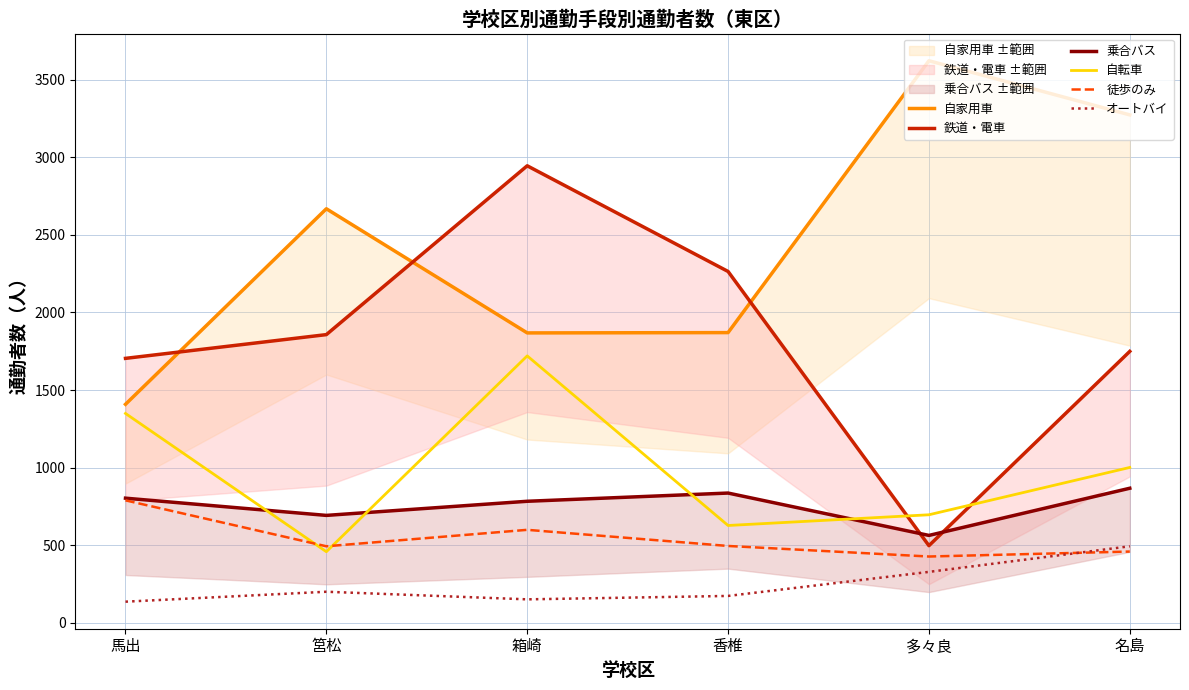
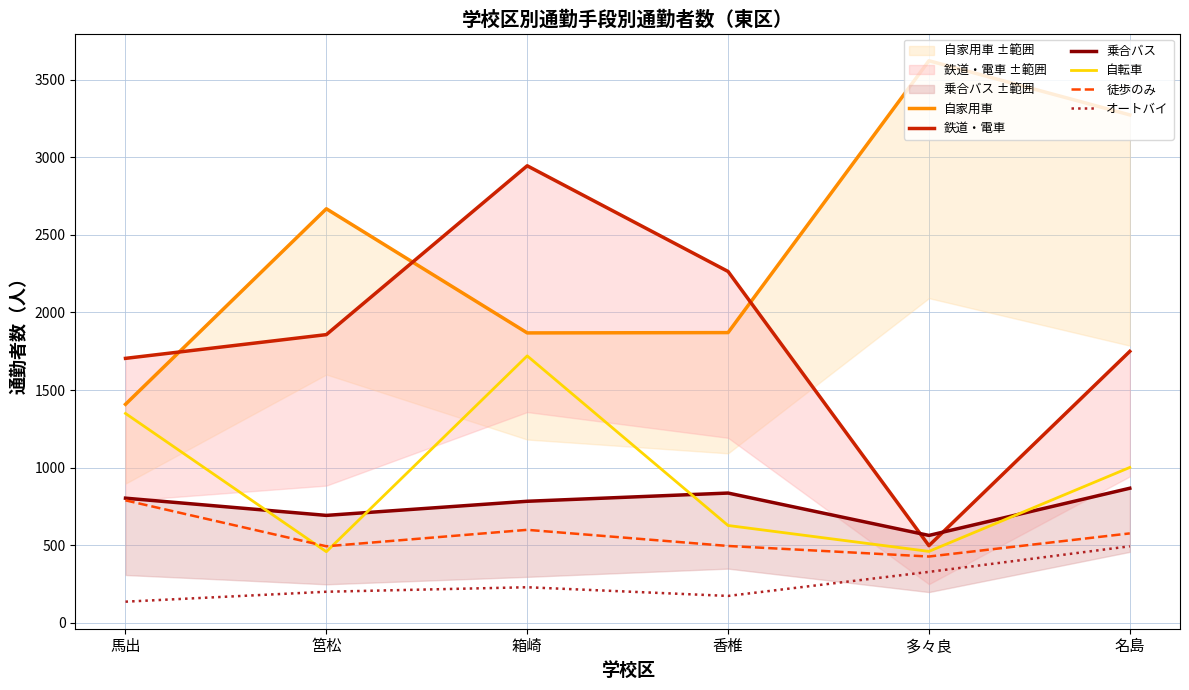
  {
    "自転車": {
      "馬出": 1350,
      "筥松": 460,
      "箱崎": 1720,
      "香椎": 630,
-     "多々良": 700,
+     "多々良": 460,
      "名島": 1000
    },
    "徒歩のみ": {
      "筥松": 490,
      "箱崎": 600,
      "香椎": 500,
      "多々良": 430,
-     "名島": 460
+     "名島": 580
    },
    "オートバイ": {
      "馬出": 140,
      "筥松": 200,
-     "箱崎": 150,
+     "箱崎": 230,
      "香椎": 170,
      "多々良": 330,
      "名島": 490
    }
  }
